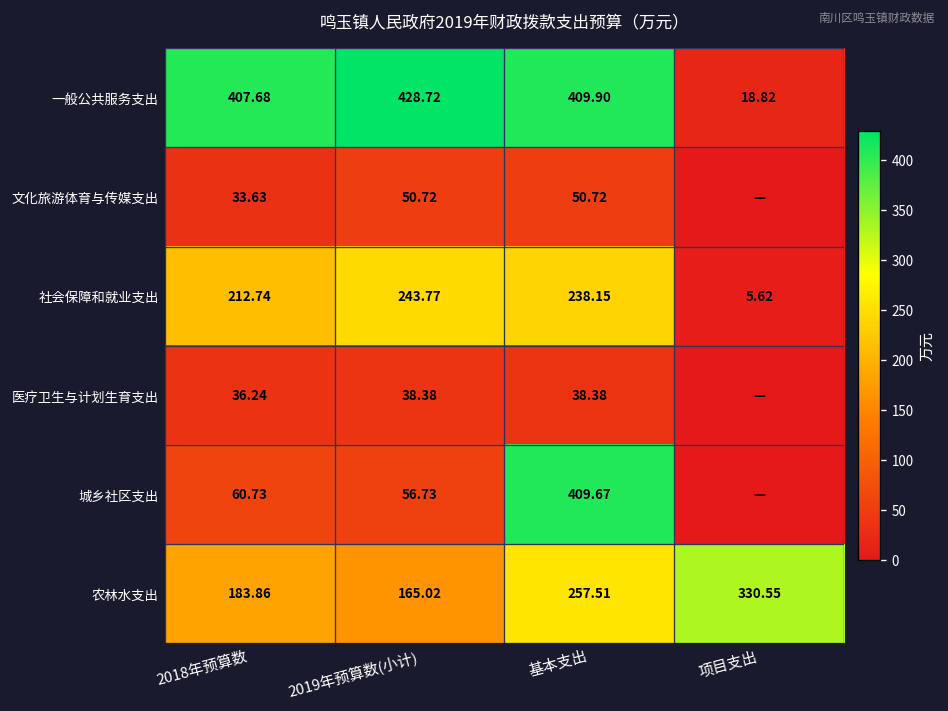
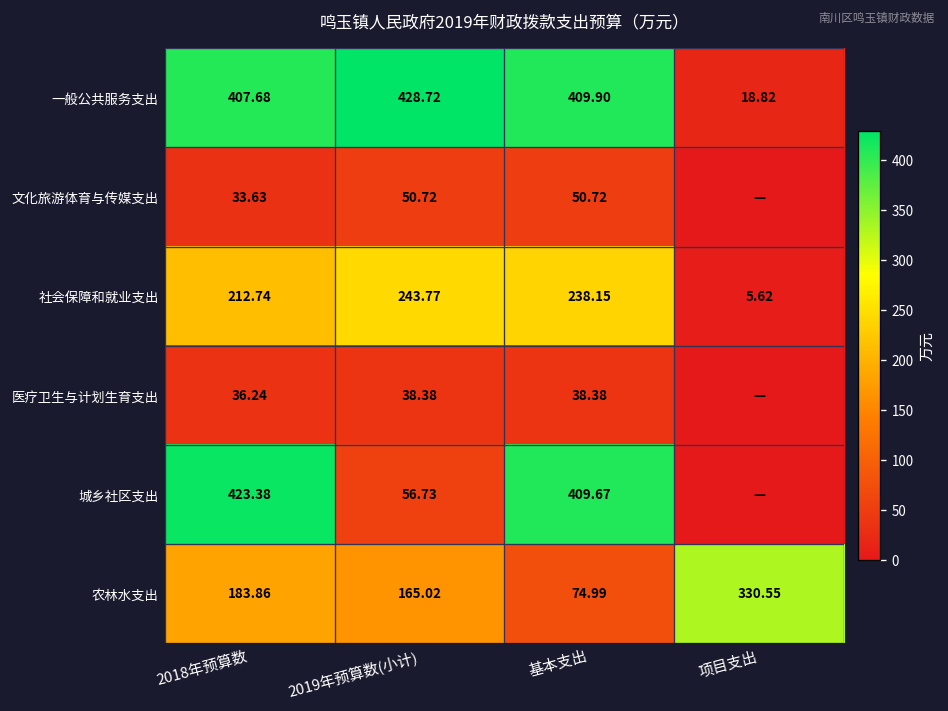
  {
    "一般公共服务支出": {
      "2018年预算数": 407.68,
      "2019年预算数(小计)": 428.72,
      "基本支出": 409.90,
      "项目支出": 18.82
    },
    "文化旅游体育与传媒支出": {
      "2018年预算数": 33.63,
      "2019年预算数(小计)": 50.72,
      "基本支出": 50.72
    },
    "社会保障和就业支出": {
      "2018年预算数": 212.74,
      "2019年预算数(小计)": 243.77,
      "基本支出": 238.15,
      "项目支出": 5.62
    },
    "医疗卫生与计划生育支出": {
      "2018年预算数": 36.24,
      "2019年预算数(小计)": 38.38,
      "基本支出": 38.38
    },
    "城乡社区支出": {
-     "2018年预算数": 60.73,
+     "2018年预算数": 423.38,
      "2019年预算数(小计)": 56.73,
      "基本支出": 409.67
    },
    "农林水支出": {
      "2018年预算数": 183.86,
      "2019年预算数(小计)": 165.02,
-     "基本支出": 257.51,
+     "基本支出": 74.99,
      "项目支出": 330.55
    }
  }
